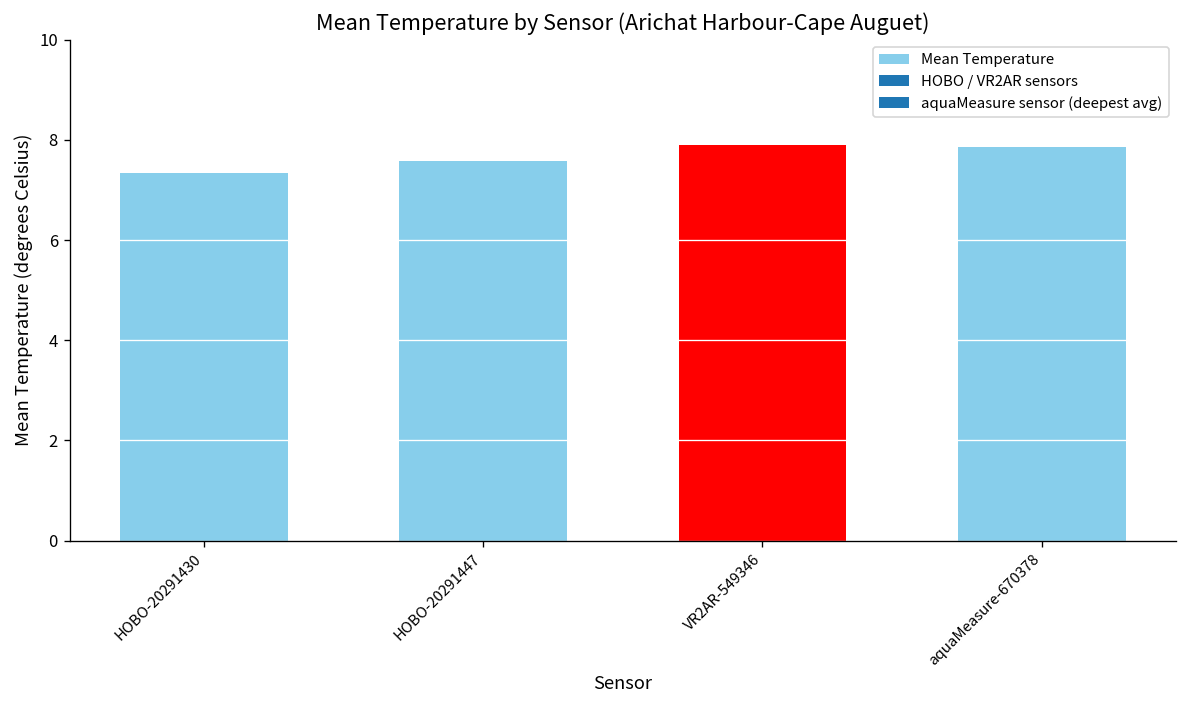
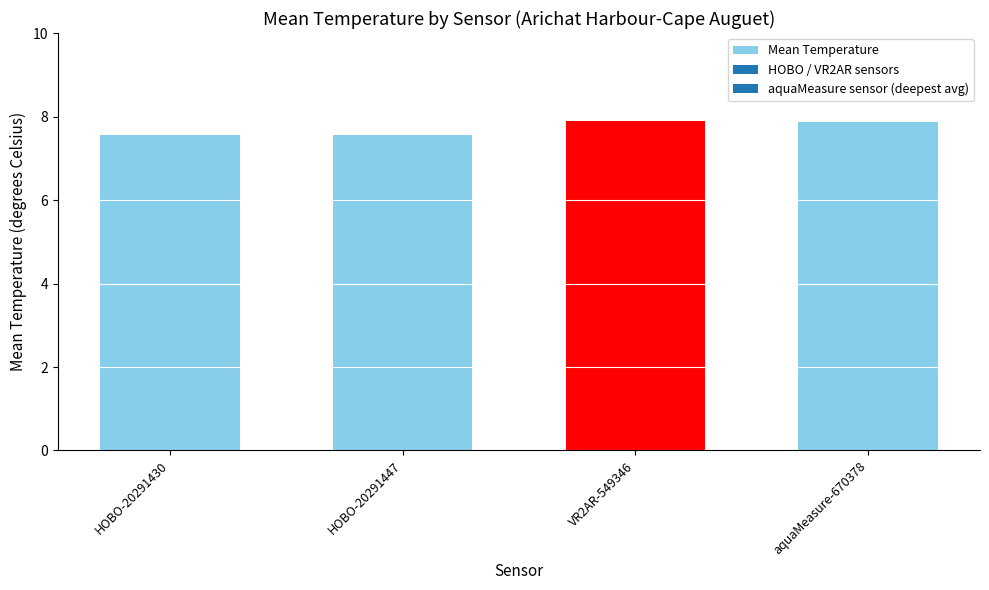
  {
-   "HOBO-20291430": 7.3,
+   "HOBO-20291430": 7.6,
    "HOBO-20291447": 7.6,
    "VR2AR-549346": 7.9,
    "aquaMeasure-670378": 7.9
  }
